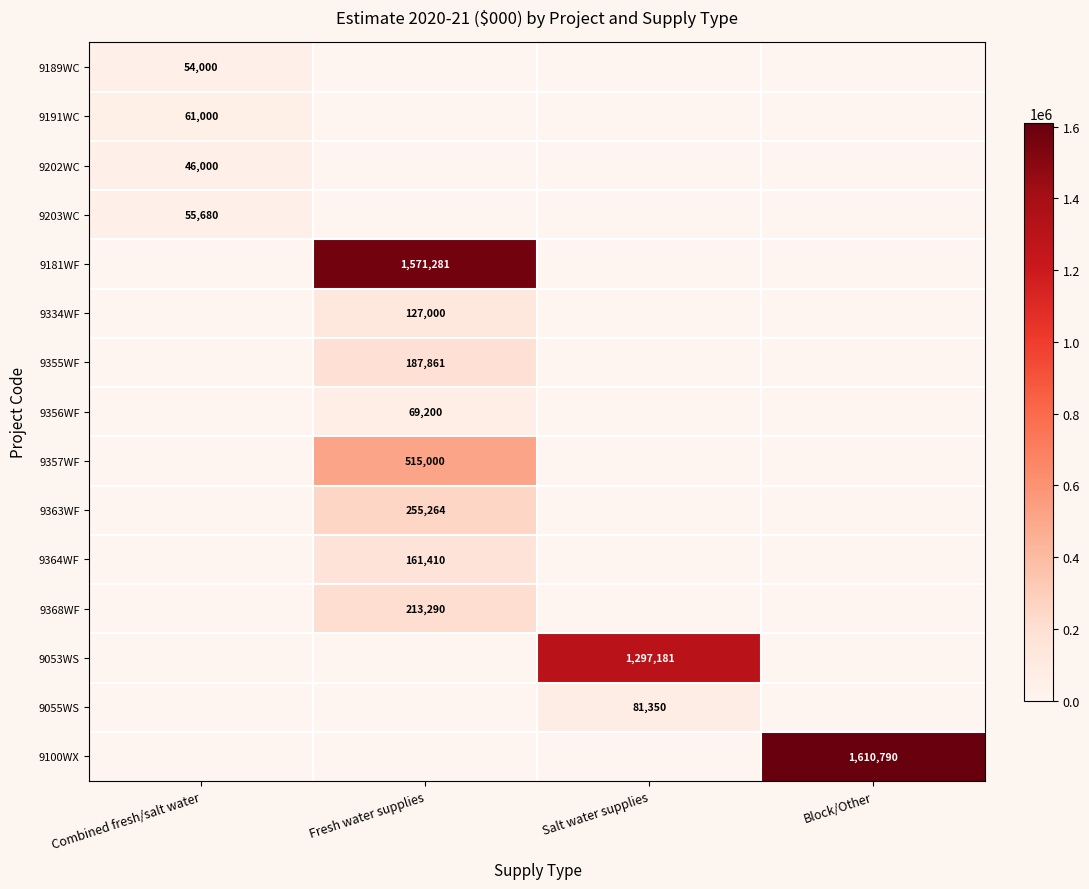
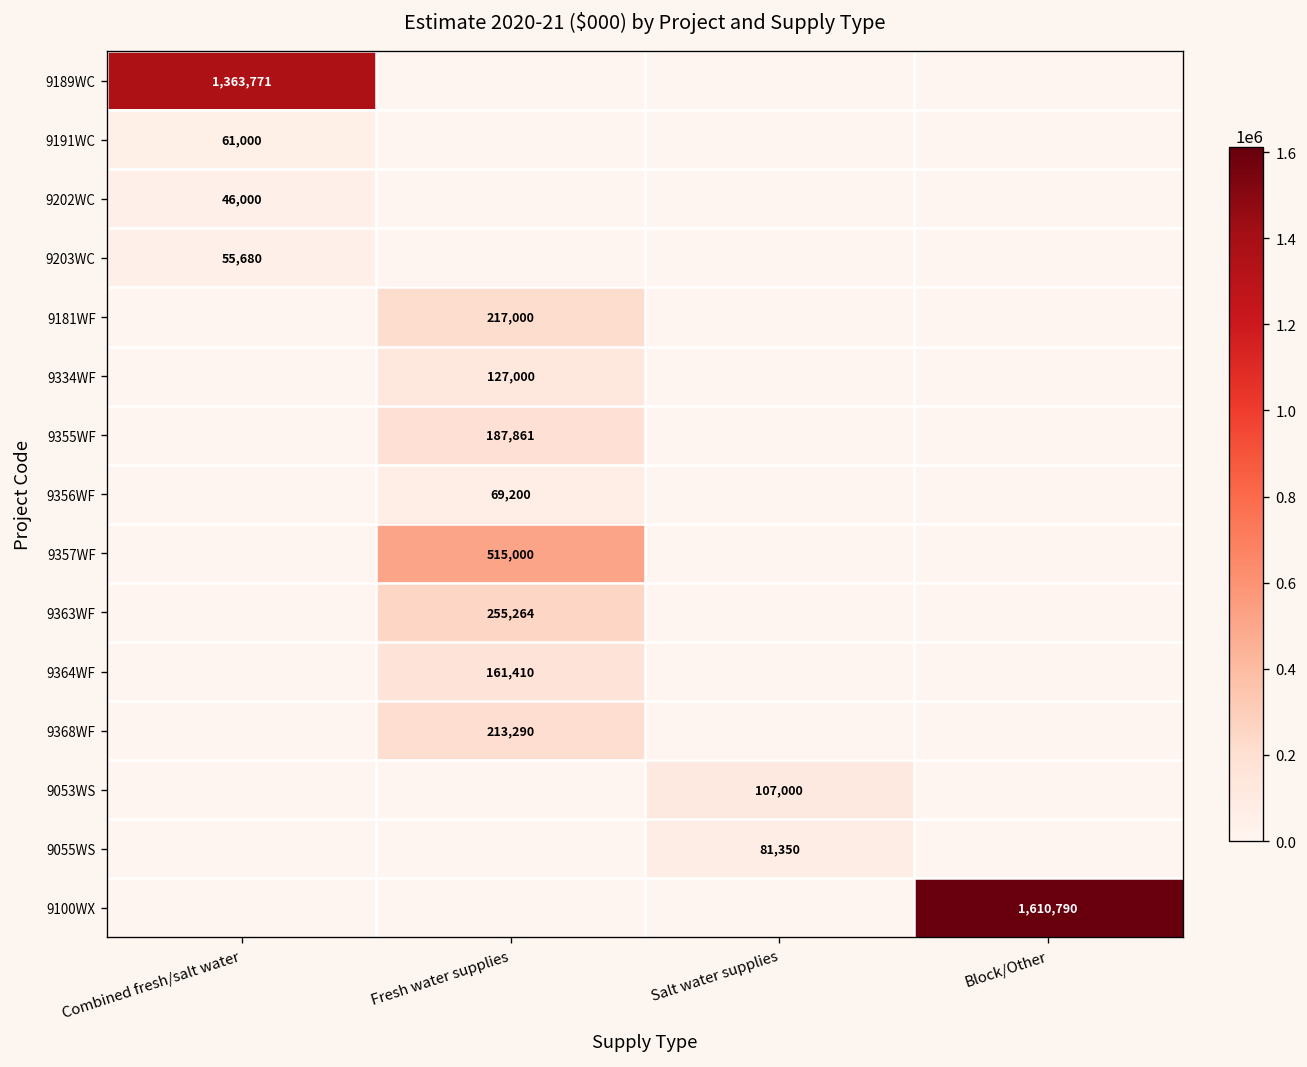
  {
    "9189WC": {
-     "Combined fresh/salt water": "54,000"
+     "Combined fresh/salt water": "1,363,771"
    },
    "9191WC": {
      "Combined fresh/salt water": "61,000"
    },
    "9202WC": {
      "Combined fresh/salt water": "46,000"
    },
    "9203WC": {
      "Combined fresh/salt water": "55,680"
    },
    "9181WF": {
-     "Fresh water supplies": "1,571,281"
+     "Fresh water supplies": "217,000"
    },
    "9334WF": {
      "Fresh water supplies": "127,000"
    },
    "9355WF": {
      "Fresh water supplies": "187,861"
    },
    "9356WF": {
      "Fresh water supplies": "69,200"
    },
    "9357WF": {
      "Fresh water supplies": "515,000"
    },
    "9363WF": {
      "Fresh water supplies": "255,264"
    },
    "9364WF": {
      "Fresh water supplies": "161,410"
    },
    "9368WF": {
      "Fresh water supplies": "213,290"
    },
    "9053WS": {
-     "Salt water supplies": "1,297,181"
+     "Salt water supplies": "107,000"
    },
    "9055WS": {
      "Salt water supplies": "81,350"
    },
    "9100WX": {
      "Block/Other": "1,610,790"
    }
  }
